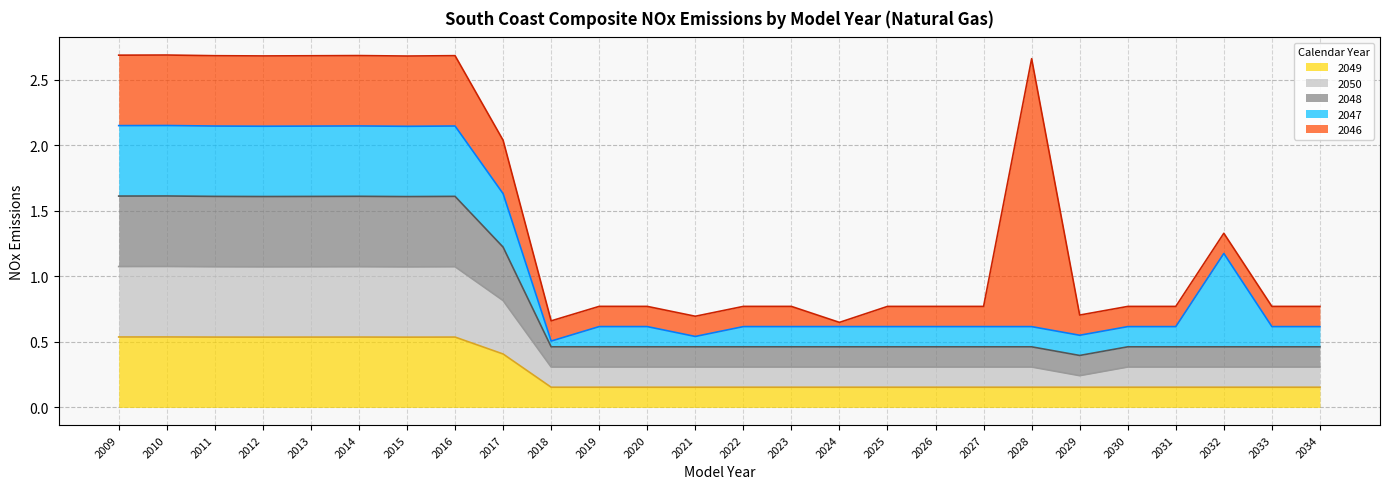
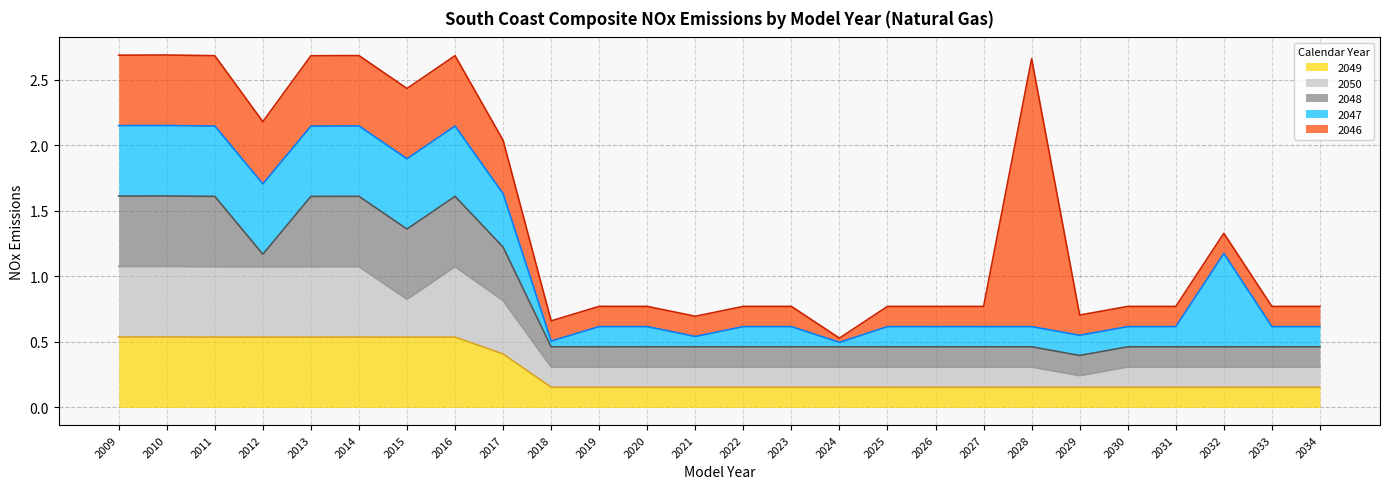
  {
    "2049": {
      "2009": 0.54,
      "2010": 0.54,
      "2011": 0.54,
      "2012": 0.54,
      "2013": 0.54,
      "2014": 0.54,
      "2015": 0.54,
      "2016": 0.54,
      "2017": 0.41,
      "2018": 0.15,
      "2019": 0.15,
      "2020": 0.15,
      "2021": 0.15,
      "2022": 0.15,
      "2023": 0.15,
      "2024": 0.15,
      "2025": 0.15,
      "2026": 0.15,
      "2027": 0.15,
      "2028": 0.15,
      "2029": 0.15,
      "2030": 0.15,
      "2031": 0.15,
      "2032": 0.15,
      "2033": 0.15,
      "2034": 0.15
    },
    "2050": {
      "2009": 0.54,
      "2010": 0.54,
      "2011": 0.54,
      "2012": 0.54,
      "2013": 0.54,
      "2014": 0.54,
-     "2015": 0.54,
+     "2015": 0.29,
      "2016": 0.54,
      "2017": 0.41,
      "2018": 0.15,
      "2019": 0.15,
      "2020": 0.15,
      "2021": 0.15,
      "2022": 0.15,
      "2023": 0.15,
      "2024": 0.15,
      "2025": 0.15,
      "2026": 0.15,
      "2027": 0.15,
      "2028": 0.15,
      "2029": 0.09,
      "2030": 0.15,
      "2031": 0.15,
      "2032": 0.15,
      "2033": 0.15,
      "2034": 0.15
    },
    "2048": {
      "2009": 0.54,
      "2010": 0.54,
      "2011": 0.54,
-     "2012": 0.54,
+     "2012": 0.10,
      "2013": 0.54,
      "2014": 0.54,
      "2015": 0.54,
      "2016": 0.54,
      "2017": 0.41,
      "2018": 0.15,
      "2019": 0.15,
      "2020": 0.15,
      "2021": 0.15,
      "2022": 0.15,
      "2023": 0.15,
      "2024": 0.15,
      "2025": 0.15,
      "2026": 0.15,
      "2027": 0.15,
      "2028": 0.15,
      "2029": 0.15,
      "2030": 0.15,
      "2031": 0.15,
      "2032": 0.15,
      "2033": 0.15,
      "2034": 0.15
    },
    "2047": {
      "2009": 0.54,
      "2010": 0.54,
      "2011": 0.54,
      "2012": 0.54,
      "2013": 0.54,
      "2014": 0.54,
      "2015": 0.54,
      "2016": 0.54,
      "2017": 0.41,
      "2018": 0.04,
      "2019": 0.15,
      "2020": 0.15,
      "2021": 0.08,
      "2022": 0.15,
      "2023": 0.15,
-     "2024": 0.15,
+     "2024": 0.03,
      "2025": 0.15,
      "2026": 0.15,
      "2027": 0.15,
      "2028": 0.15,
      "2029": 0.15,
      "2030": 0.15,
      "2031": 0.15,
      "2032": 0.71,
      "2033": 0.15,
      "2034": 0.15
    },
    "2046": {
      "2009": 0.54,
      "2010": 0.54,
      "2011": 0.54,
-     "2012": 0.54,
+     "2012": 0.48,
      "2013": 0.54,
      "2014": 0.54,
      "2015": 0.54,
      "2016": 0.54,
      "2017": 0.41,
      "2018": 0.15,
      "2019": 0.15,
      "2020": 0.15,
      "2021": 0.15,
      "2022": 0.15,
      "2023": 0.15,
      "2024": 0.03,
      "2025": 0.15,
      "2026": 0.15,
      "2027": 0.15,
      "2028": 2.04,
      "2029": 0.15,
      "2030": 0.15,
      "2031": 0.15,
      "2032": 0.15,
      "2033": 0.15,
      "2034": 0.15
    }
  }
